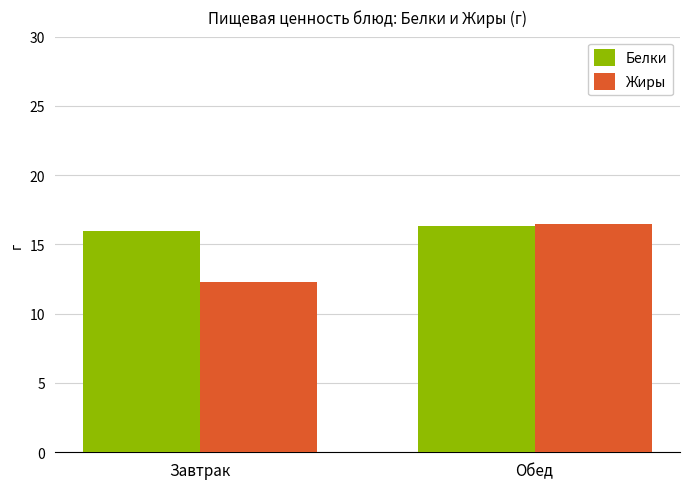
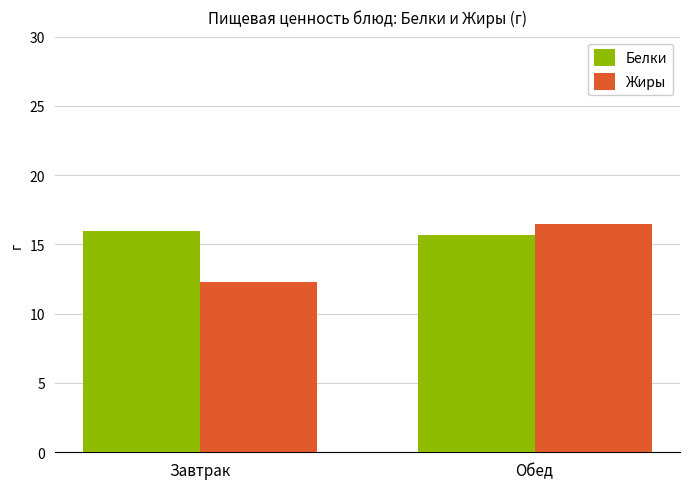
  {
    "Белки": {
      "Завтрак": 16.0,
-     "Обед": 16.4
+     "Обед": 15.7
    },
    "Жиры": {
      "Завтрак": 12.3,
      "Обед": 16.4
    }
  }
